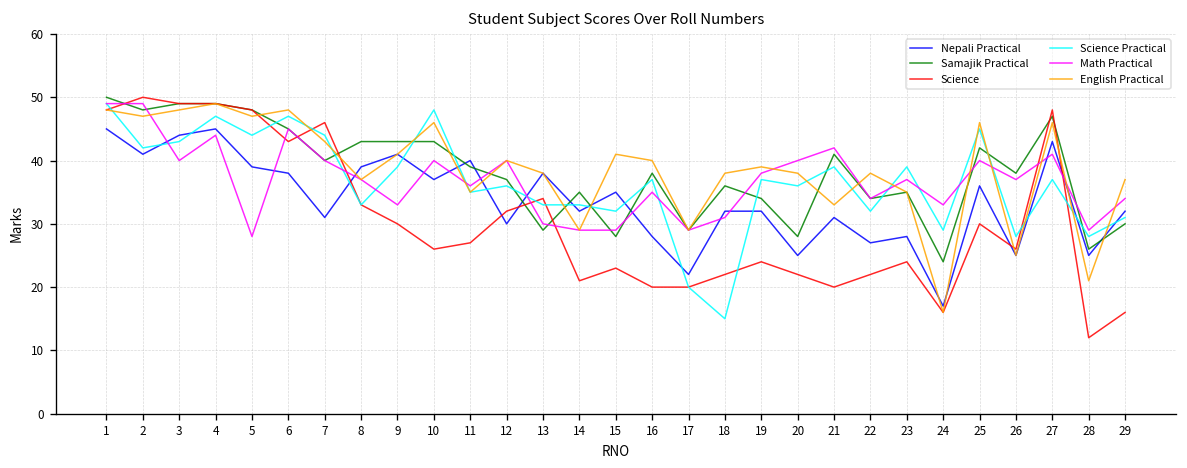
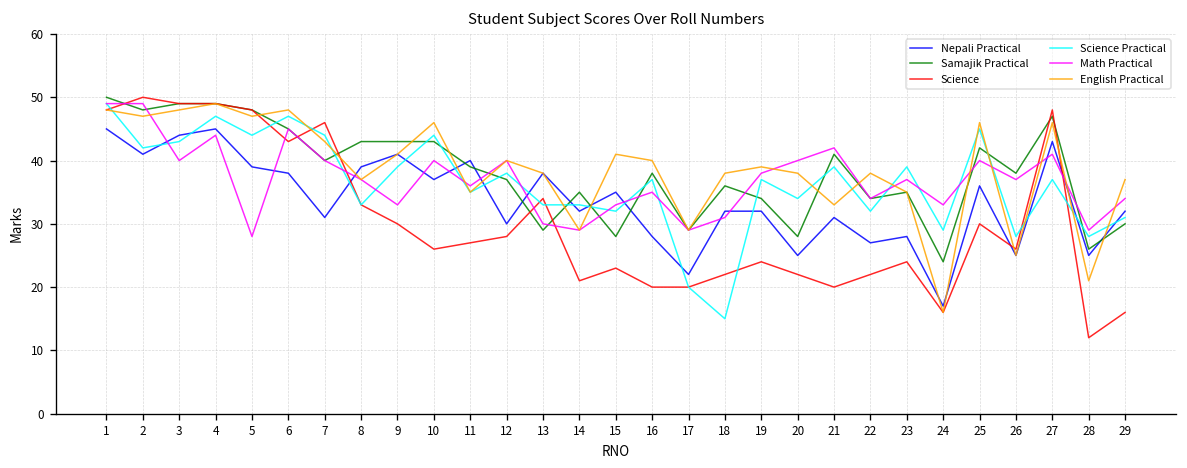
  {
    "Nepali Practical": {
      "1": 45,
      "2": 41,
      "3": 44,
      "4": 45,
      "5": 39,
      "6": 38,
      "7": 31,
      "8": 39,
      "10": 37,
      "11": 40,
      "12": 30,
      "14": 32,
      "15": 35,
      "16": 28,
      "17": 22,
      "18": 32,
      "19": 32,
      "20": 25,
      "21": 31,
      "22": 27,
      "23": 28,
      "24": 17,
      "25": 36,
      "27": 43,
      "28": 25,
      "29": 32
    },
    "Samajik Practical": {
      "1": 50,
      "2": 48,
      "8": 43,
      "9": 43,
      "10": 43,
      "11": 39,
      "12": 37,
      "13": 29,
      "14": 35,
      "15": 28,
      "16": 38,
      "18": 36,
      "19": 34,
      "20": 28,
      "21": 41,
      "24": 24,
      "25": 42,
      "26": 38,
      "27": 47,
      "28": 26,
      "29": 30
    },
    "Science": {
      "2": 50,
      "6": 43,
      "7": 46,
      "9": 30,
      "10": 26,
      "11": 27,
-     "12": 32,
+     "12": 28,
      "13": 34,
      "14": 21,
      "15": 23,
      "16": 20,
      "18": 22,
      "19": 24,
      "20": 22,
      "21": 20,
      "22": 22,
      "23": 24,
      "25": 30,
      "26": 26,
      "27": 48,
      "28": 12,
      "29": 16
    },
    "Science Practical": {
      "2": 42,
      "3": 43,
      "4": 47,
      "5": 44,
      "6": 47,
      "7": 44,
      "9": 39,
-     "10": 48,
-     "12": 36,
+     "10": 44,
+     "12": 38,
      "13": 33,
      "14": 33,
      "15": 32,
      "16": 37,
      "18": 15,
      "19": 37,
-     "20": 36,
+     "20": 34,
      "21": 39,
      "22": 32,
      "23": 39,
      "24": 29,
      "25": 45,
      "26": 28,
      "27": 37,
      "28": 28,
      "29": 31
    },
    "Math Practical": {
      "2": 49,
      "3": 40,
      "4": 44,
      "5": 28,
      "9": 33,
      "10": 40,
      "11": 36,
      "13": 30,
-     "15": 29,
+     "15": 33,
      "16": 35,
      "18": 31,
      "19": 38,
      "20": 40,
      "21": 42,
      "23": 37,
      "24": 33,
      "25": 40,
      "26": 37,
      "27": 41,
      "28": 29,
      "29": 34
    },
    "English Practical": {
      "2": 47,
      "3": 48,
      "5": 47,
      "6": 48,
      "7": 43,
      "10": 46,
      "15": 41,
      "16": 40,
      "18": 38,
      "19": 39,
      "20": 38,
      "21": 33,
      "22": 38,
      "25": 46,
      "27": 46,
      "28": 21,
      "29": 37
    }
  }
